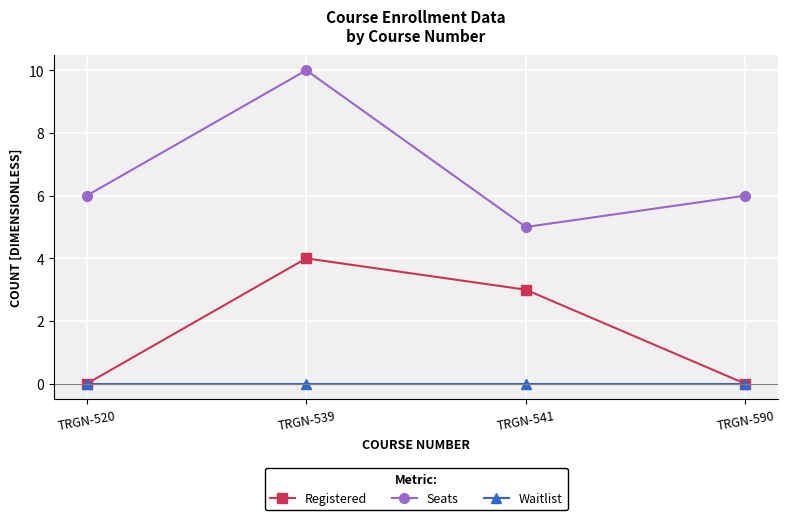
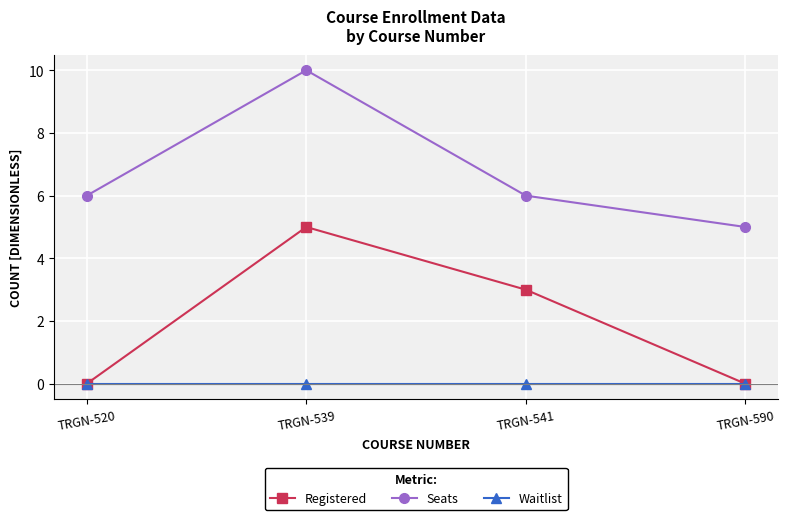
  {
    "Registered": {
-     "TRGN-539": 4,
+     "TRGN-539": 5,
      "TRGN-541": 3
    },
    "Seats": {
      "TRGN-520": 6,
      "TRGN-539": 10,
-     "TRGN-541": 5,
-     "TRGN-590": 6
+     "TRGN-541": 6,
+     "TRGN-590": 5
    },
    "Waitlist": {
      "TRGN-539": 0,
      "TRGN-541": 0
    }
  }
